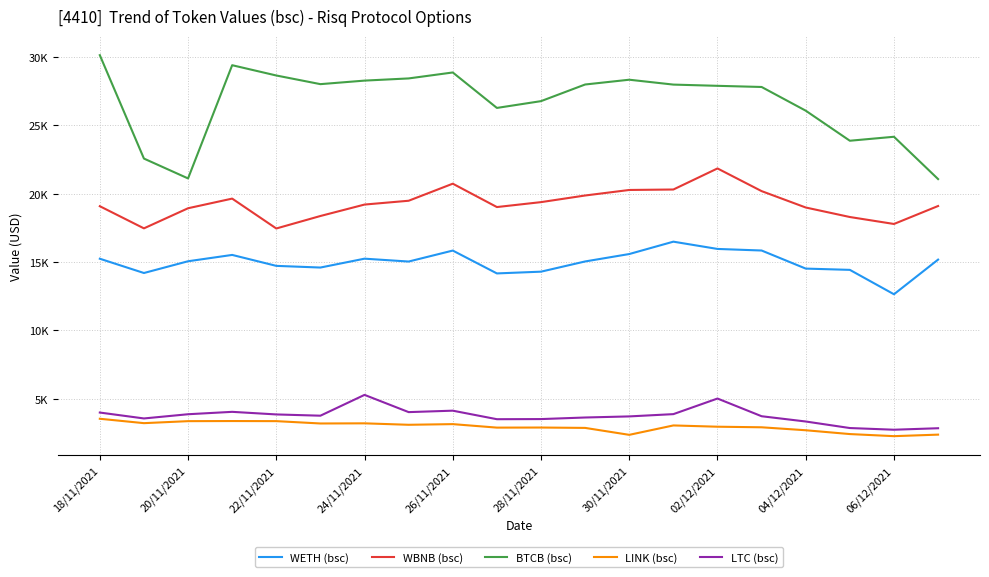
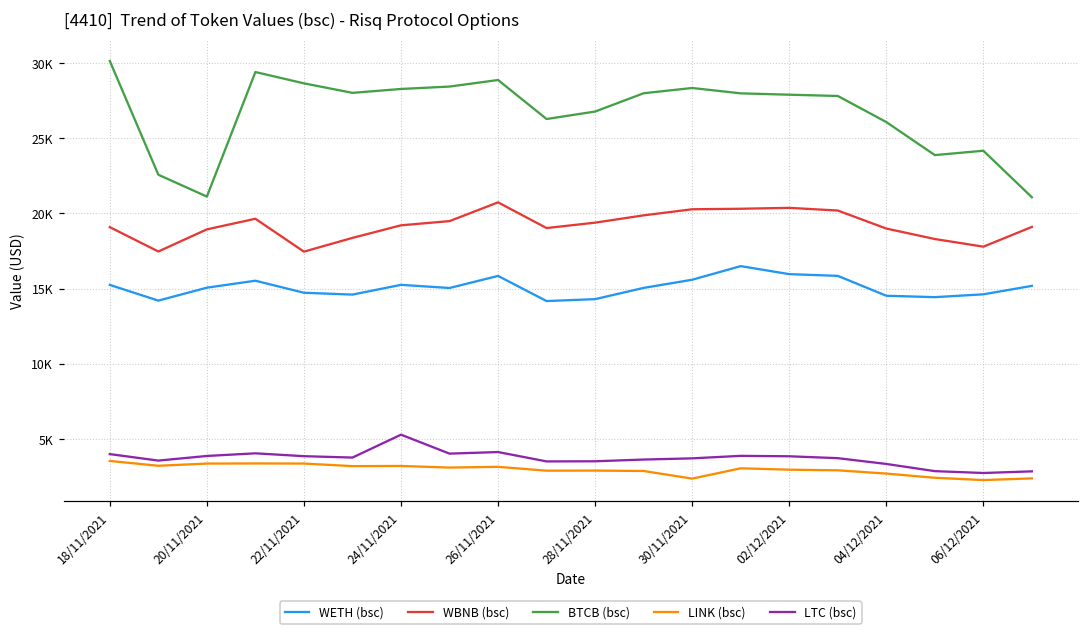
  {
    "WETH (bsc)": {
      "18/11/2021": 15200,
      "20/11/2021": 15100,
      "22/11/2021": 14700,
      "24/11/2021": 15200,
      "26/11/2021": 15800,
      "28/11/2021": 14300,
      "30/11/2021": 15600,
      "02/12/2021": 16000,
      "04/12/2021": 14500,
-     "06/12/2021": 12600
+     "06/12/2021": 14600
    },
    "WBNB (bsc)": {
      "18/11/2021": 19100,
      "20/11/2021": 18900,
      "22/11/2021": 17500,
      "24/11/2021": 19200,
      "26/11/2021": 20700,
      "28/11/2021": 19400,
      "30/11/2021": 20300,
-     "02/12/2021": 21900,
+     "02/12/2021": 20400,
      "04/12/2021": 19000,
      "06/12/2021": 17800
    },
    "BTCB (bsc)": {
      "18/11/2021": 30100,
      "20/11/2021": 21100,
      "22/11/2021": 28700,
      "24/11/2021": 28300,
      "26/11/2021": 28900,
      "28/11/2021": 26800,
      "30/11/2021": 28300,
      "02/12/2021": 27900,
      "04/12/2021": 26100,
      "06/12/2021": 24200
    },
    "LINK (bsc)": {
      "18/11/2021": 3500,
      "20/11/2021": 3300,
      "22/11/2021": 3400,
      "24/11/2021": 3200,
      "26/11/2021": 3100,
      "28/11/2021": 2900,
      "30/11/2021": 2300,
      "02/12/2021": 2900,
      "04/12/2021": 2700,
      "06/12/2021": 2300
    },
    "LTC (bsc)": {
      "18/11/2021": 4000,
      "20/11/2021": 3900,
      "22/11/2021": 3800,
      "24/11/2021": 5300,
      "26/11/2021": 4100,
      "28/11/2021": 3500,
      "30/11/2021": 3700,
-     "02/12/2021": 5000,
+     "02/12/2021": 3800,
      "04/12/2021": 3300,
      "06/12/2021": 2700
    }
  }
